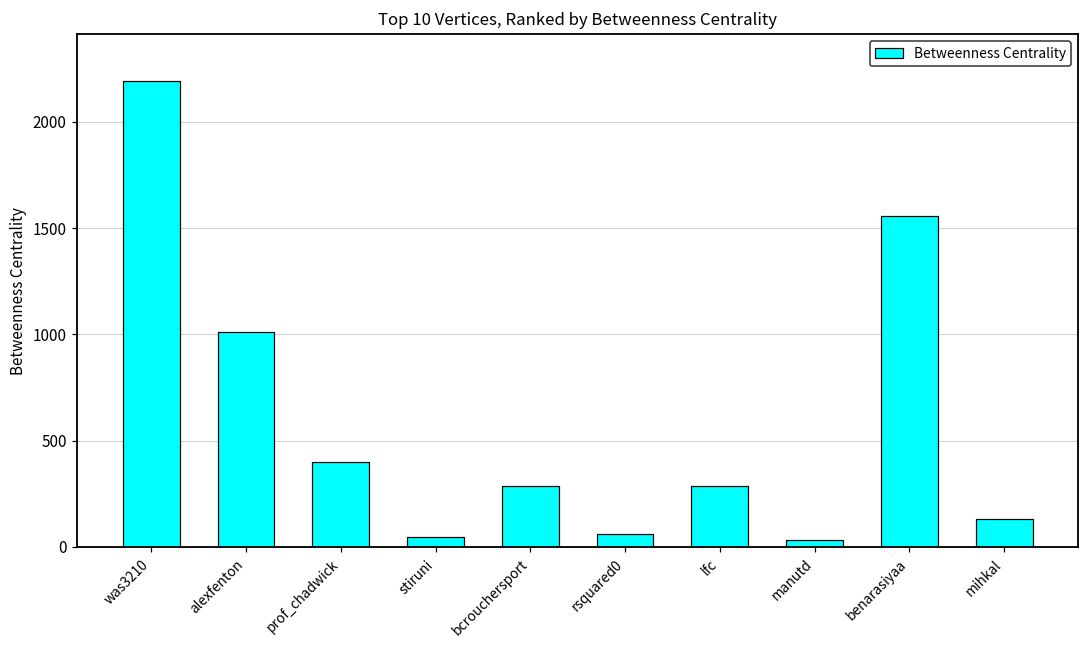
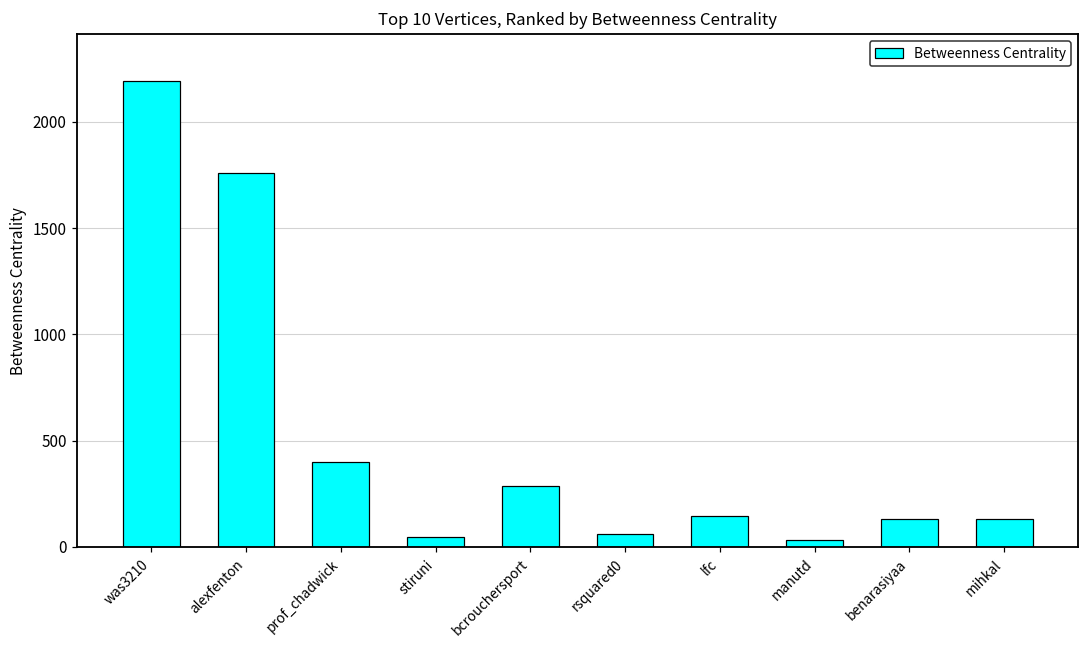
  {
    "was3210": 2190,
-   "alexfenton": 1010,
+   "alexfenton": 1760,
    "prof_chadwick": 400,
    "stiruni": 50,
    "bcrouchersport": 290,
    "rsquared0": 60,
-   "lfc": 290,
+   "lfc": 150,
    "manutd": 30,
-   "benarasiyaa": 1560,
+   "benarasiyaa": 130,
    "mihkal": 130
  }
